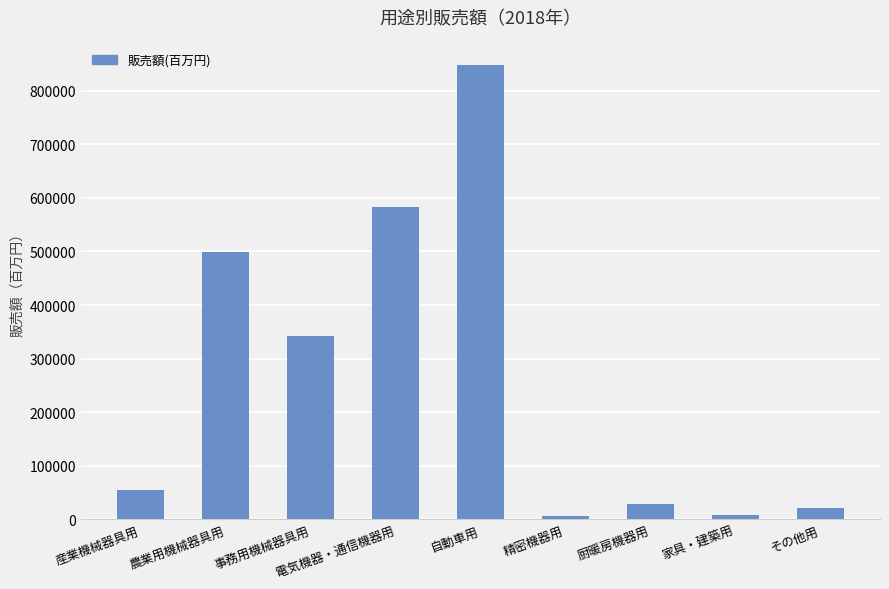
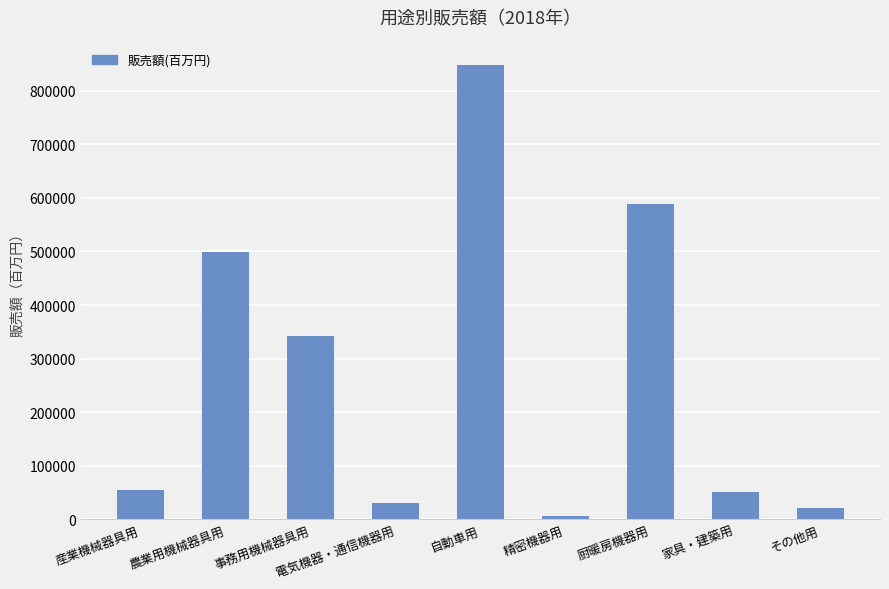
  {
    "産業機械器具用": 50000,
    "農業用機械器具用": 500000,
    "事務用機械器具用": 340000,
-   "電気機器・通信機器用": 580000,
+   "電気機器・通信機器用": 30000,
    "自動車用": 850000,
    "精密機器用": 10000,
-   "厨暖房機器用": 30000,
-   "家具・建築用": 10000,
+   "厨暖房機器用": 590000,
+   "家具・建築用": 50000,
    "その他用": 20000
  }
